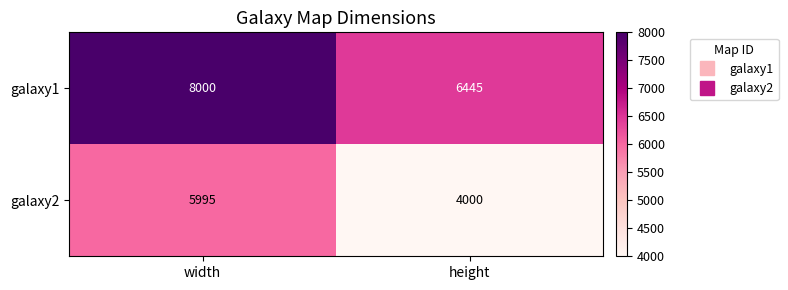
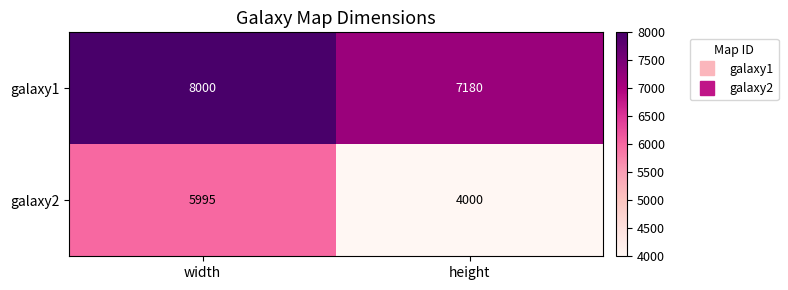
  {
    "galaxy1": {
      "width": 8000,
-     "height": 6445
+     "height": 7180
    },
    "galaxy2": {
      "width": 5995,
      "height": 4000
    }
  }
